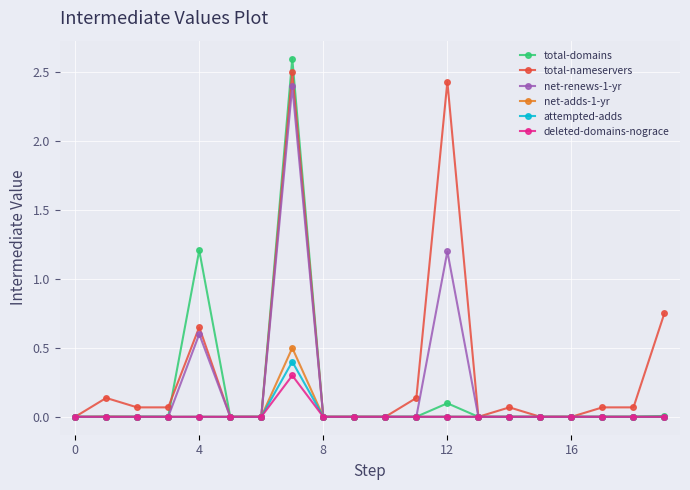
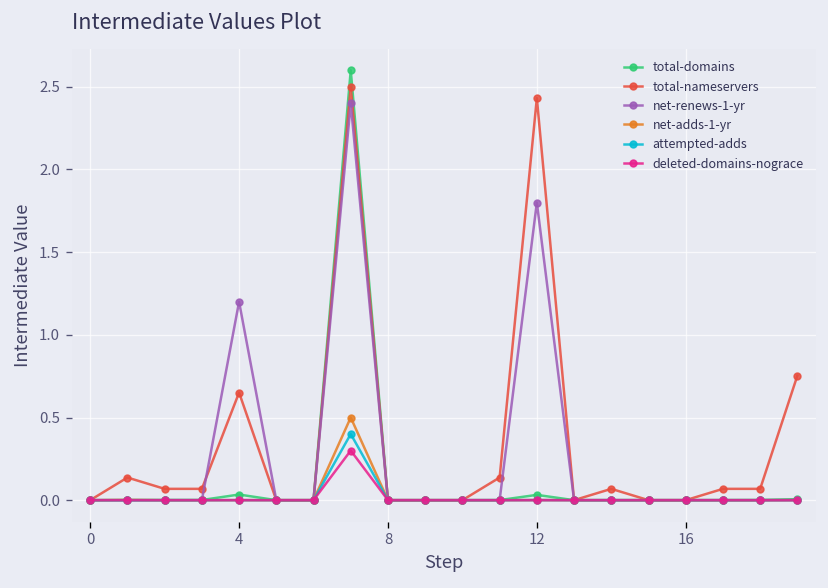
  {
    "total-domains": {
-     "4": 1.21,
-     "12": 0.10
+     "4": 0.03,
+     "12": 0.03
    },
    "net-renews-1-yr": {
-     "4": 0.60,
-     "12": 1.20
+     "4": 1.20,
+     "12": 1.80
    }
  }
